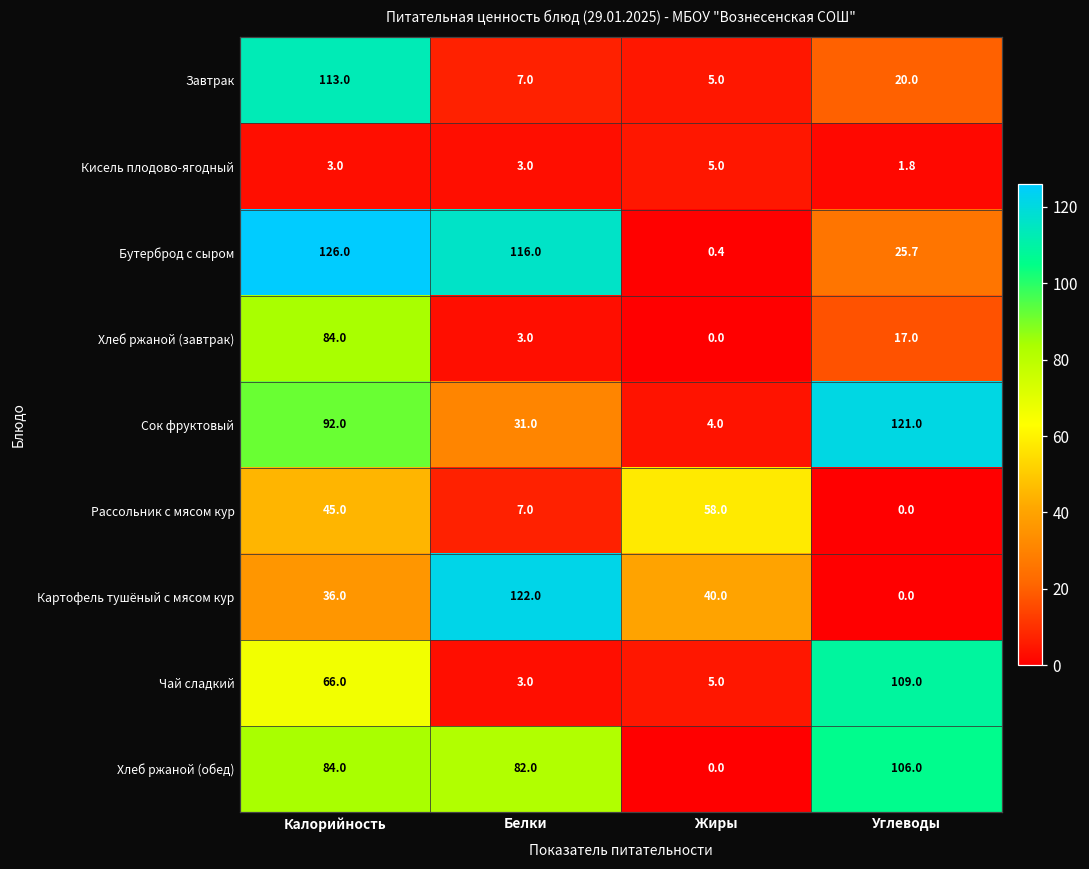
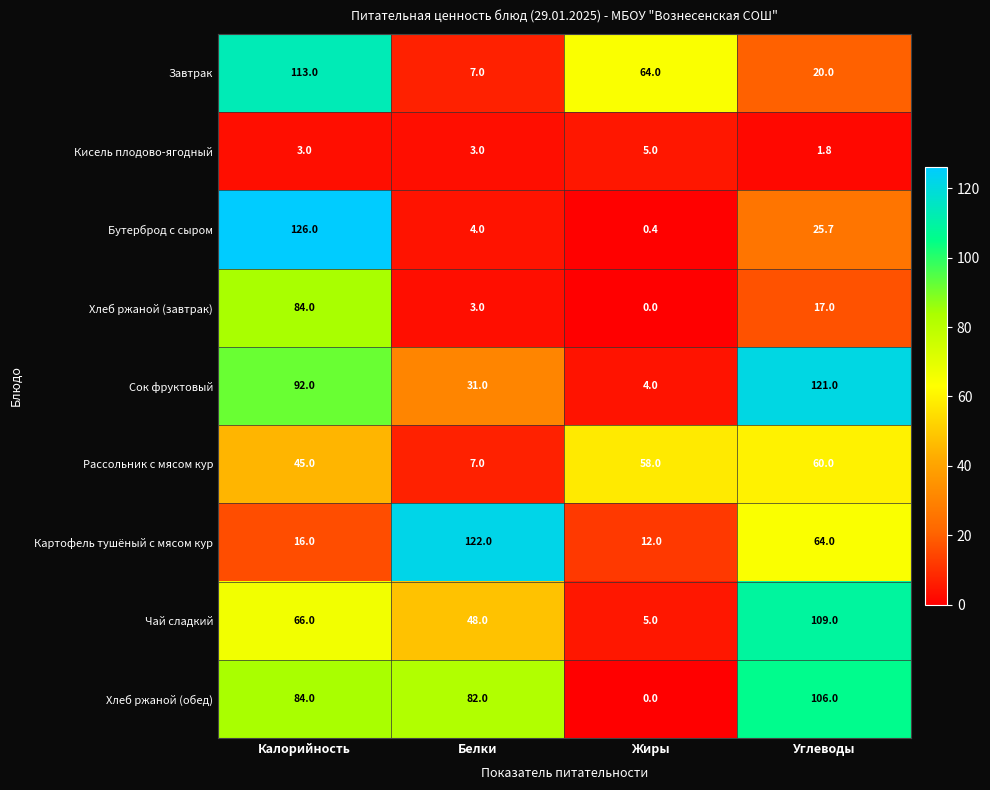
  {
    "Завтрак": {
      "Калорийность": 113.0,
      "Белки": 7.0,
-     "Жиры": 5.0,
+     "Жиры": 64.0,
      "Углеводы": 20.0
    },
    "Кисель плодово-ягодный": {
      "Калорийность": 3.0,
      "Белки": 3.0,
      "Жиры": 5.0,
      "Углеводы": 1.8
    },
    "Бутерброд с сыром": {
      "Калорийность": 126.0,
-     "Белки": 116.0,
+     "Белки": 4.0,
      "Жиры": 0.4,
      "Углеводы": 25.7
    },
    "Хлеб ржаной (завтрак)": {
      "Калорийность": 84.0,
      "Белки": 3.0,
      "Жиры": 0.0,
      "Углеводы": 17.0
    },
    "Сок фруктовый": {
      "Калорийность": 92.0,
      "Белки": 31.0,
      "Жиры": 4.0,
      "Углеводы": 121.0
    },
    "Рассольник с мясом кур": {
      "Калорийность": 45.0,
      "Белки": 7.0,
      "Жиры": 58.0,
-     "Углеводы": 0.0
+     "Углеводы": 60.0
    },
    "Картофель тушёный с мясом кур": {
-     "Калорийность": 36.0,
+     "Калорийность": 16.0,
      "Белки": 122.0,
-     "Жиры": 40.0,
-     "Углеводы": 0.0
+     "Жиры": 12.0,
+     "Углеводы": 64.0
    },
    "Чай сладкий": {
      "Калорийность": 66.0,
-     "Белки": 3.0,
+     "Белки": 48.0,
      "Жиры": 5.0,
      "Углеводы": 109.0
    },
    "Хлеб ржаной (обед)": {
      "Калорийность": 84.0,
      "Белки": 82.0,
      "Жиры": 0.0,
      "Углеводы": 106.0
    }
  }
